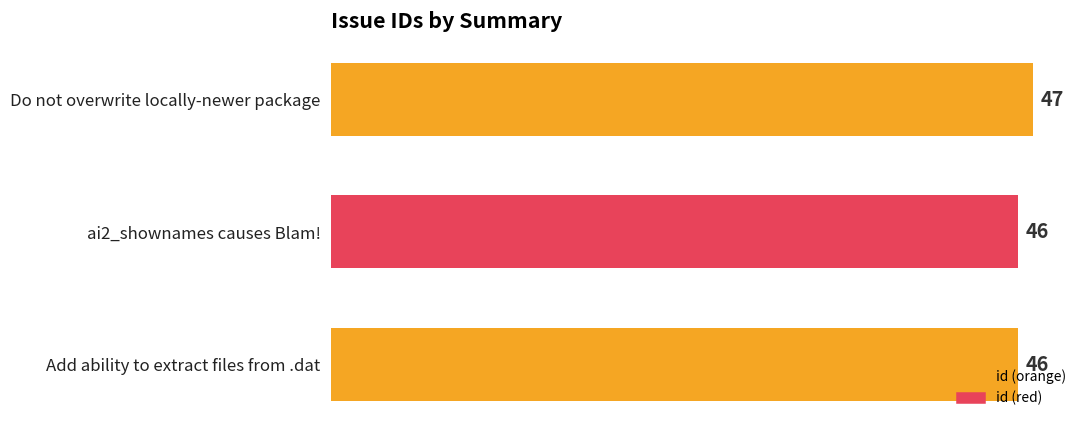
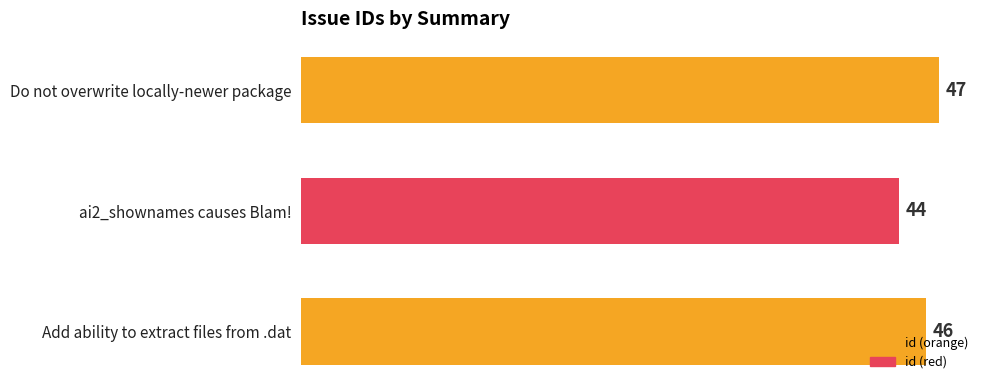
  {
    "Do not overwrite locally-newer package": 47,
-   "ai2_shownames causes Blam!": 46,
+   "ai2_shownames causes Blam!": 44,
    "Add ability to extract files from .dat": 46
  }
